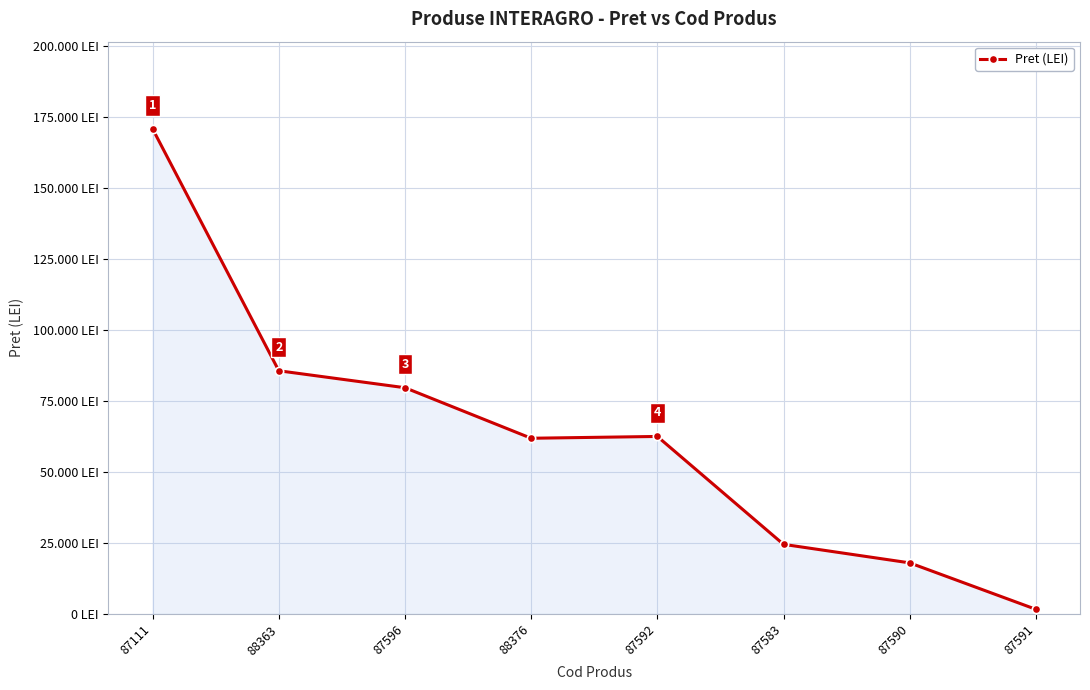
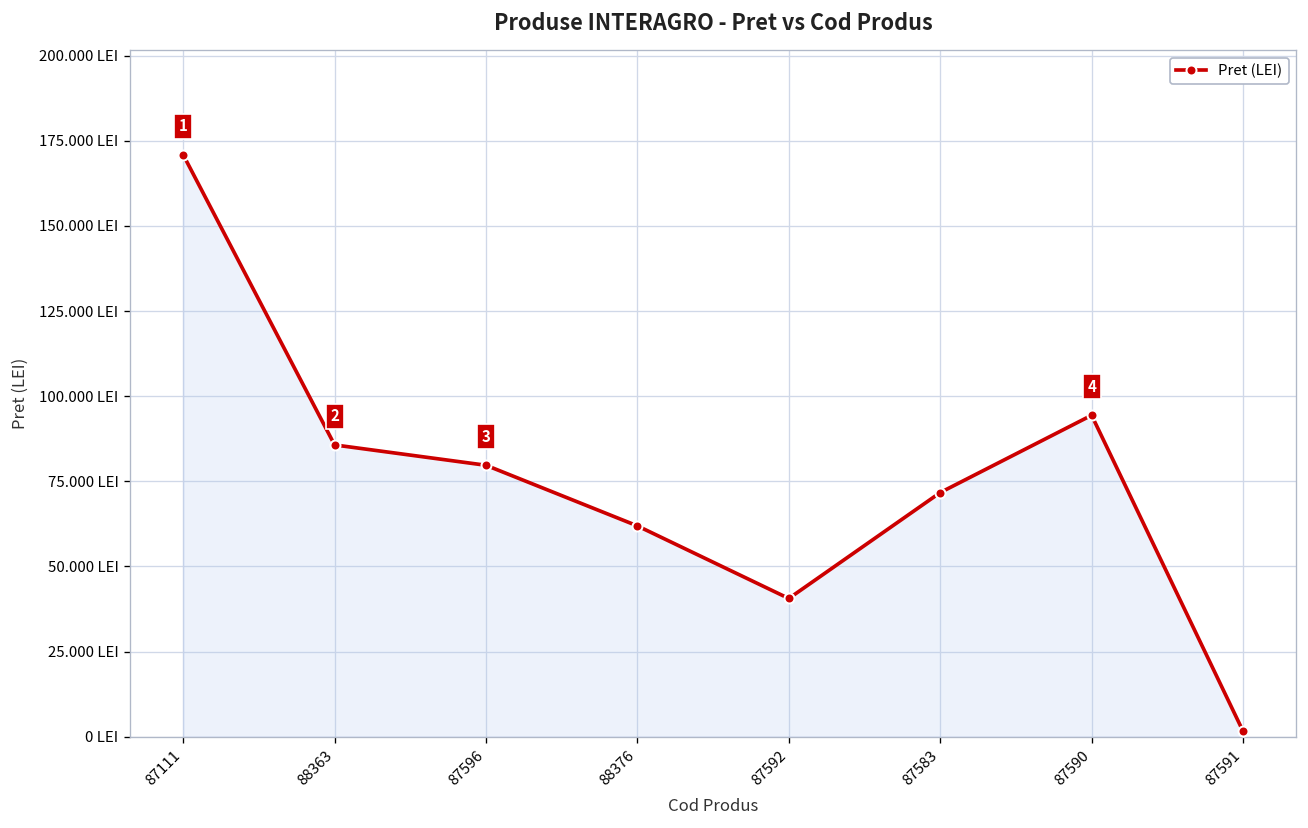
  {
    "88376": "62 LEI",
-   "87592": "63 LEI",
-   "87583": "25 LEI",
-   "87590": "18 LEI",
+   "87592": "41 LEI",
+   "87583": "72 LEI",
+   "87590": "94 LEI",
    "87591": "2 LEI"
  }
